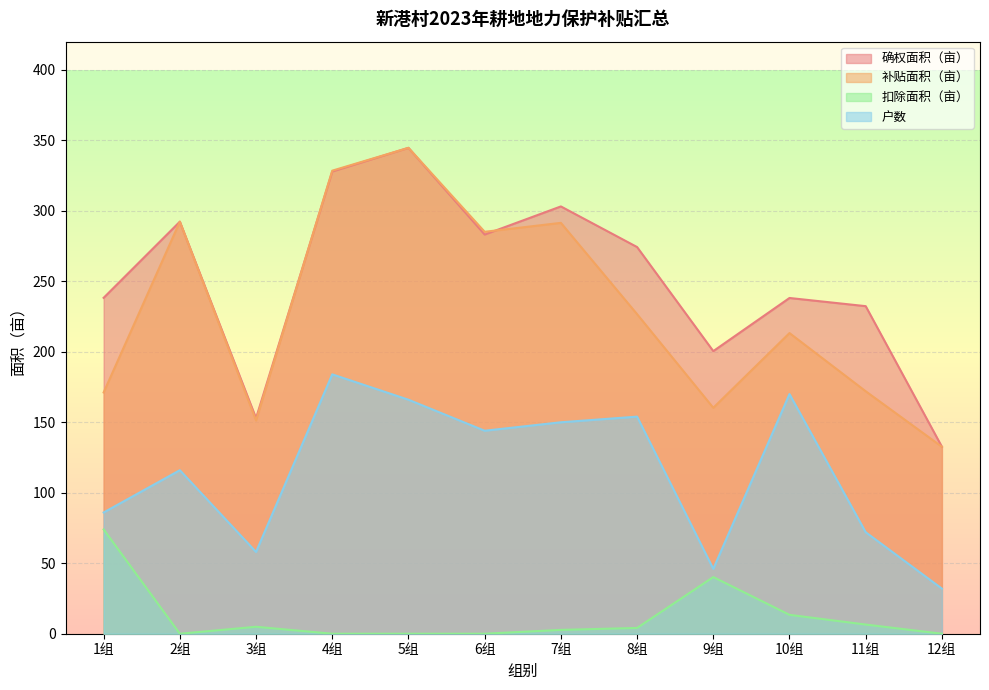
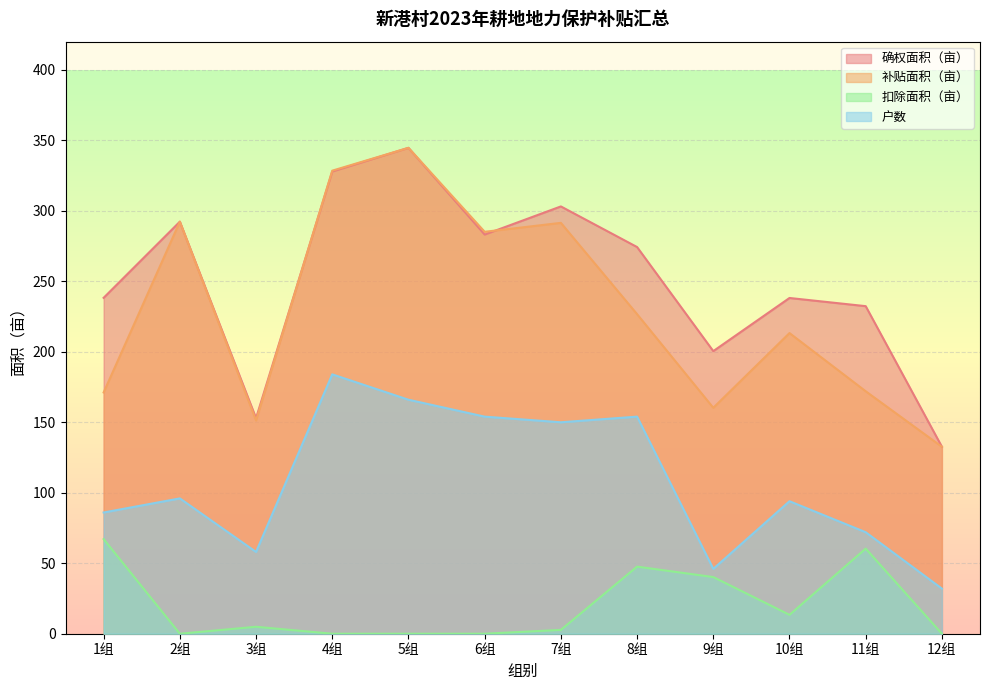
  {
    "扣除面积（亩）": {
-     "1组": 74,
+     "1组": 67,
      "2组": 0,
      "3组": 5,
      "4组": 0,
      "5组": 0,
      "6组": 0,
      "7组": 3,
-     "8组": 4,
+     "8组": 48,
      "9组": 40,
      "10组": 13,
-     "11组": 7,
+     "11组": 60,
      "12组": 0
    },
    "户数": {
      "1组": 86,
-     "2组": 116,
+     "2组": 96,
      "3组": 58,
      "4组": 184,
      "5组": 166,
-     "6组": 144,
+     "6组": 154,
      "7组": 150,
      "8组": 154,
      "9组": 46,
-     "10组": 170,
+     "10组": 94,
      "11组": 72,
      "12组": 32
    }
  }
